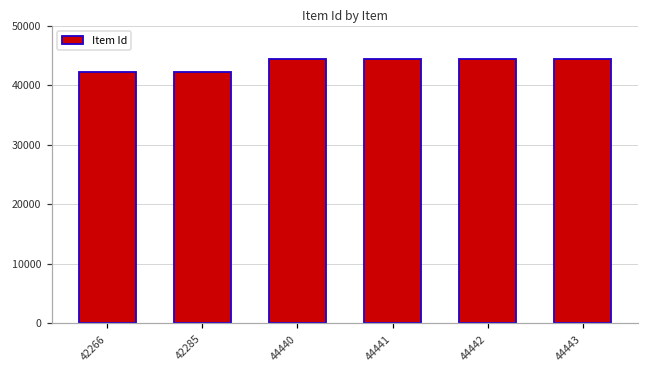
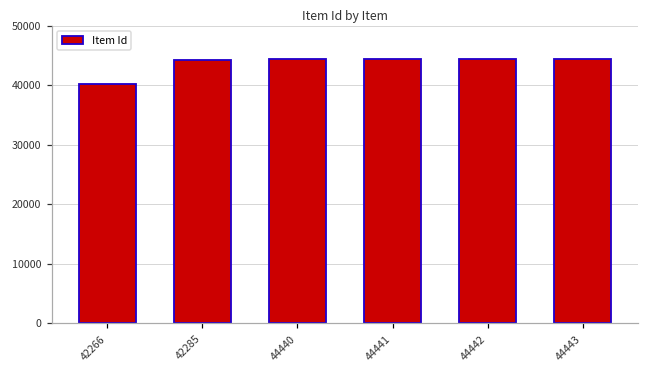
  {
-   "42266": 42000,
-   "42285": 42000,
+   "42266": 40000,
+   "42285": 44000,
    "44440": 44000,
    "44441": 44000,
    "44442": 44000,
    "44443": 44000
  }
